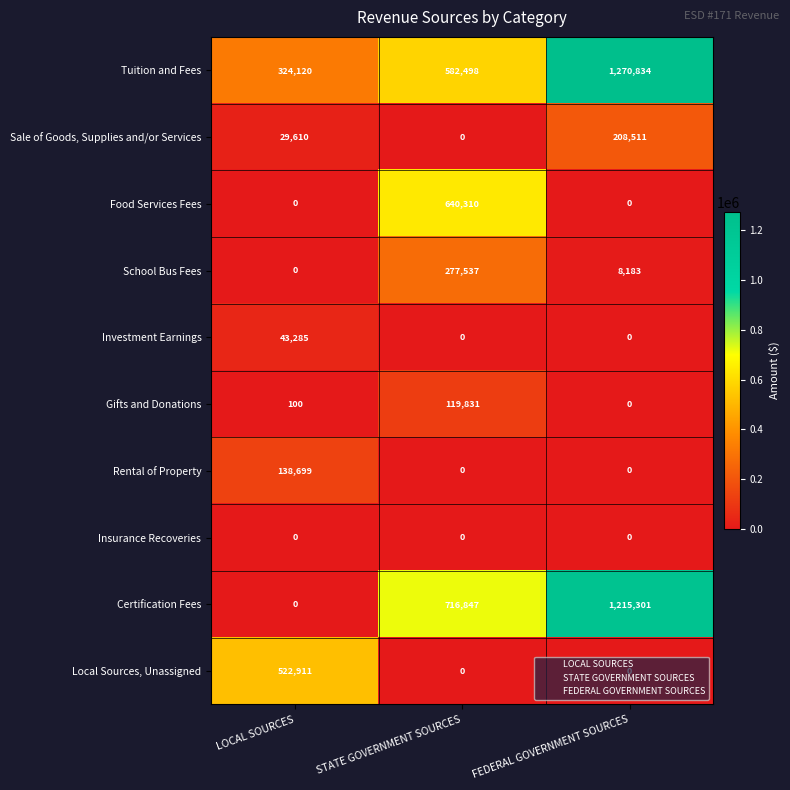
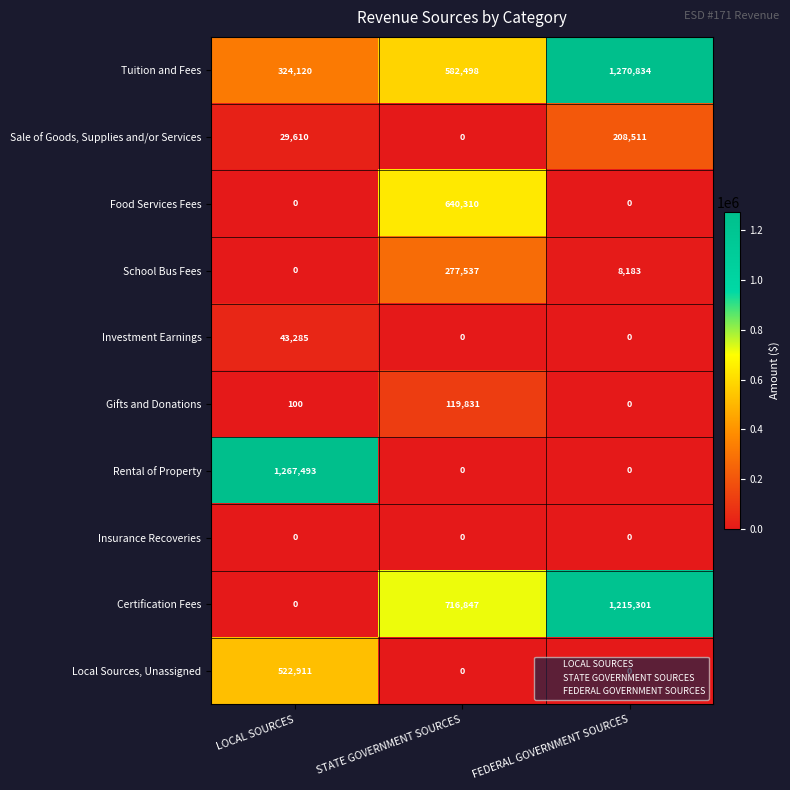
  {
    "Tuition and Fees": {
      "LOCAL SOURCES": "324,120",
      "STATE GOVERNMENT SOURCES": "582,498",
      "FEDERAL GOVERNMENT SOURCES": "1,270,834"
    },
    "Sale of Goods, Supplies and/or Services": {
      "LOCAL SOURCES": "29,610",
      "STATE GOVERNMENT SOURCES": "0",
      "FEDERAL GOVERNMENT SOURCES": "208,511"
    },
    "Food Services Fees": {
      "LOCAL SOURCES": "0",
      "STATE GOVERNMENT SOURCES": "640,310",
      "FEDERAL GOVERNMENT SOURCES": "0"
    },
    "School Bus Fees": {
      "LOCAL SOURCES": "0",
      "STATE GOVERNMENT SOURCES": "277,537",
      "FEDERAL GOVERNMENT SOURCES": "8,183"
    },
    "Investment Earnings": {
      "LOCAL SOURCES": "43,285",
      "STATE GOVERNMENT SOURCES": "0",
      "FEDERAL GOVERNMENT SOURCES": "0"
    },
    "Gifts and Donations": {
      "LOCAL SOURCES": "100",
      "STATE GOVERNMENT SOURCES": "119,831",
      "FEDERAL GOVERNMENT SOURCES": "0"
    },
    "Rental of Property": {
-     "LOCAL SOURCES": "138,699",
+     "LOCAL SOURCES": "1,267,493",
      "STATE GOVERNMENT SOURCES": "0",
      "FEDERAL GOVERNMENT SOURCES": "0"
    },
    "Insurance Recoveries": {
      "LOCAL SOURCES": "0",
      "STATE GOVERNMENT SOURCES": "0",
      "FEDERAL GOVERNMENT SOURCES": "0"
    },
    "Certification Fees": {
      "LOCAL SOURCES": "0",
      "STATE GOVERNMENT SOURCES": "716,847",
      "FEDERAL GOVERNMENT SOURCES": "1,215,301"
    },
    "Local Sources, Unassigned": {
      "LOCAL SOURCES": "522,911",
      "STATE GOVERNMENT SOURCES": "0"
    }
  }
